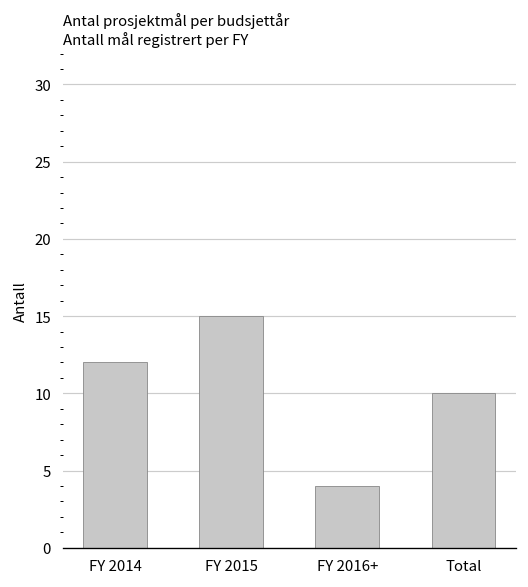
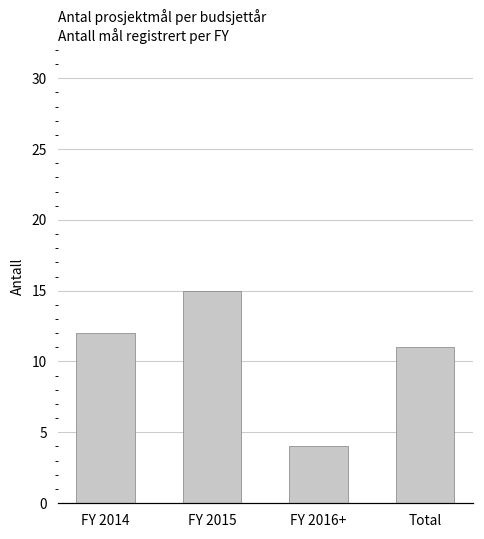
  {
    "FY 2014": 12,
    "FY 2015": 15,
    "FY 2016+": 4,
-   "Total": 10
+   "Total": 11
  }
